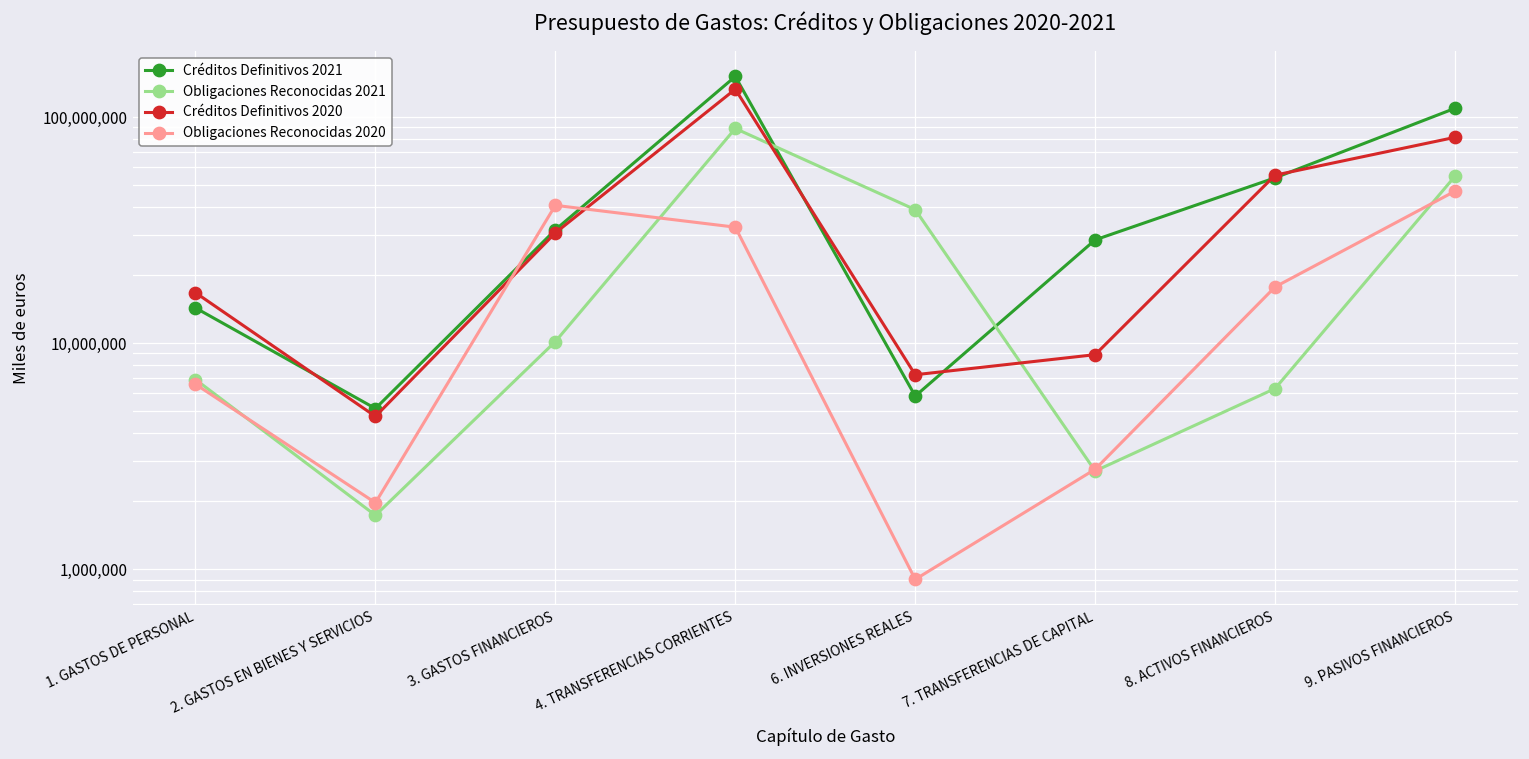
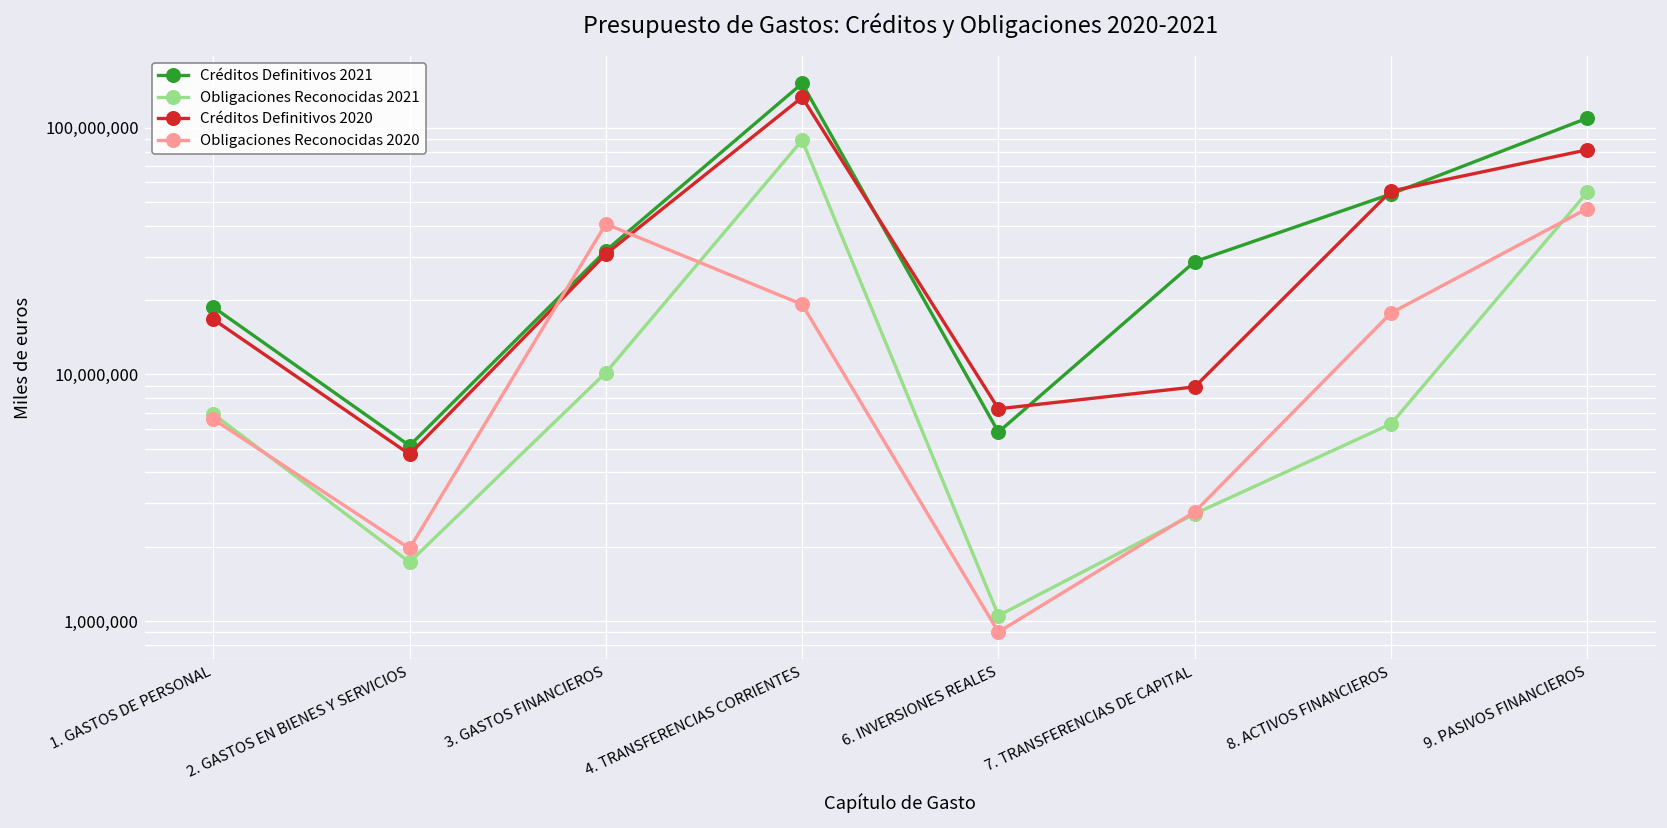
  {
    "Créditos Definitivos 2021": {
-     "1. GASTOS DE PERSONAL": "14,000,000",
+     "1. GASTOS DE PERSONAL": "19,000,000",
      "2. GASTOS EN BIENES Y SERVICIOS": "5,100,000",
      "3. GASTOS FINANCIEROS": "32,000,000",
      "4. TRANSFERENCIAS CORRIENTES": "150,000,000",
      "6. INVERSIONES REALES": "5,800,000",
      "7. TRANSFERENCIAS DE CAPITAL": "29,000,000",
      "9. PASIVOS FINANCIEROS": "110,000,000"
    },
    "Obligaciones Reconocidas 2021": {
      "1. GASTOS DE PERSONAL": "6,900,000",
      "2. GASTOS EN BIENES Y SERVICIOS": "1,700,000",
      "3. GASTOS FINANCIEROS": "10,000,000",
      "4. TRANSFERENCIAS CORRIENTES": "89,000,000",
-     "6. INVERSIONES REALES": "39,000,000",
+     "6. INVERSIONES REALES": "1,100,000",
      "8. ACTIVOS FINANCIEROS": "6,300,000",
      "9. PASIVOS FINANCIEROS": "55,000,000"
    },
    "Créditos Definitivos 2020": {
      "1. GASTOS DE PERSONAL": "17,000,000",
      "2. GASTOS EN BIENES Y SERVICIOS": "4,700,000",
      "3. GASTOS FINANCIEROS": "31,000,000",
      "4. TRANSFERENCIAS CORRIENTES": "130,000,000",
      "6. INVERSIONES REALES": "7,200,000",
      "7. TRANSFERENCIAS DE CAPITAL": "8,900,000",
      "9. PASIVOS FINANCIEROS": "81,000,000"
    },
    "Obligaciones Reconocidas 2020": {
      "1. GASTOS DE PERSONAL": "6,600,000",
      "2. GASTOS EN BIENES Y SERVICIOS": "2,000,000",
      "3. GASTOS FINANCIEROS": "41,000,000",
-     "4. TRANSFERENCIAS CORRIENTES": "33,000,000",
+     "4. TRANSFERENCIAS CORRIENTES": "19,000,000",
      "6. INVERSIONES REALES": "900,000",
      "8. ACTIVOS FINANCIEROS": "18,000,000",
      "9. PASIVOS FINANCIEROS": "47,000,000"
    }
  }
